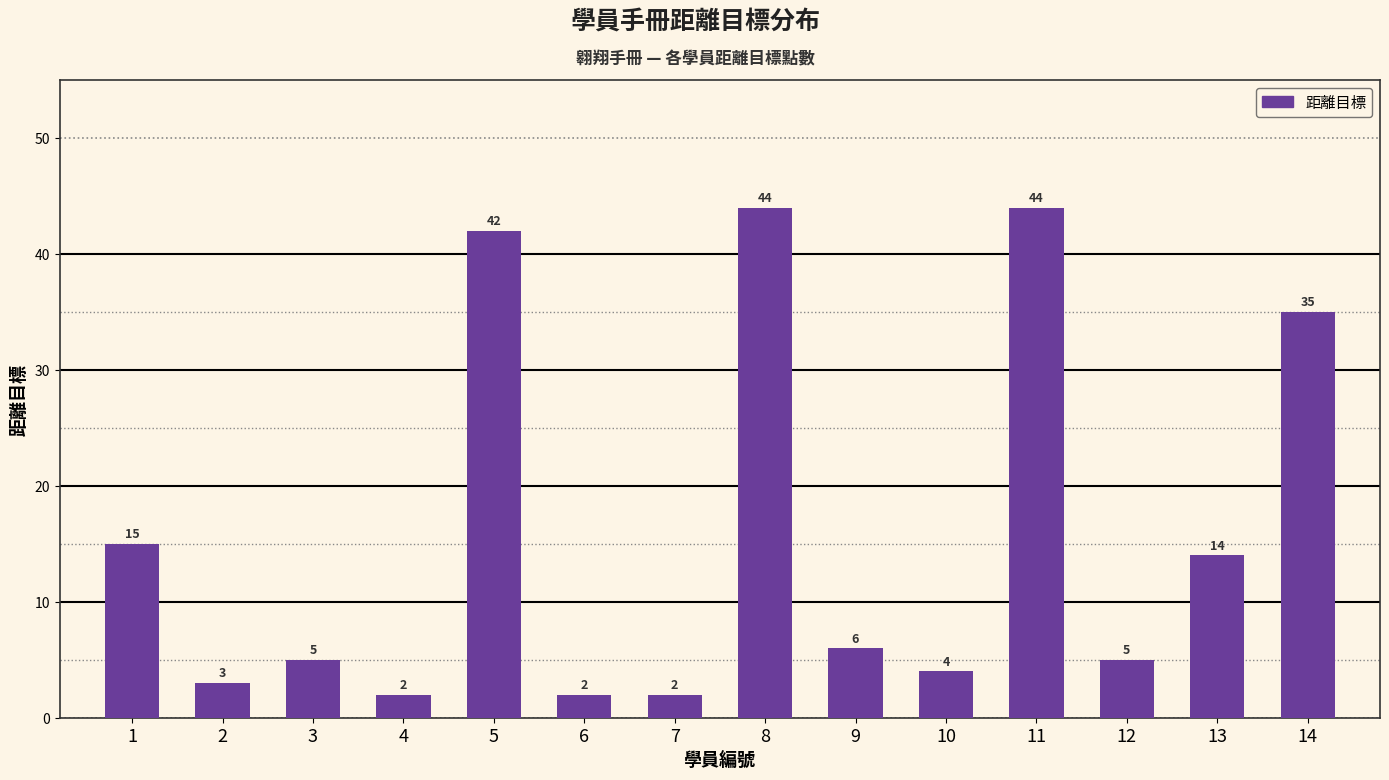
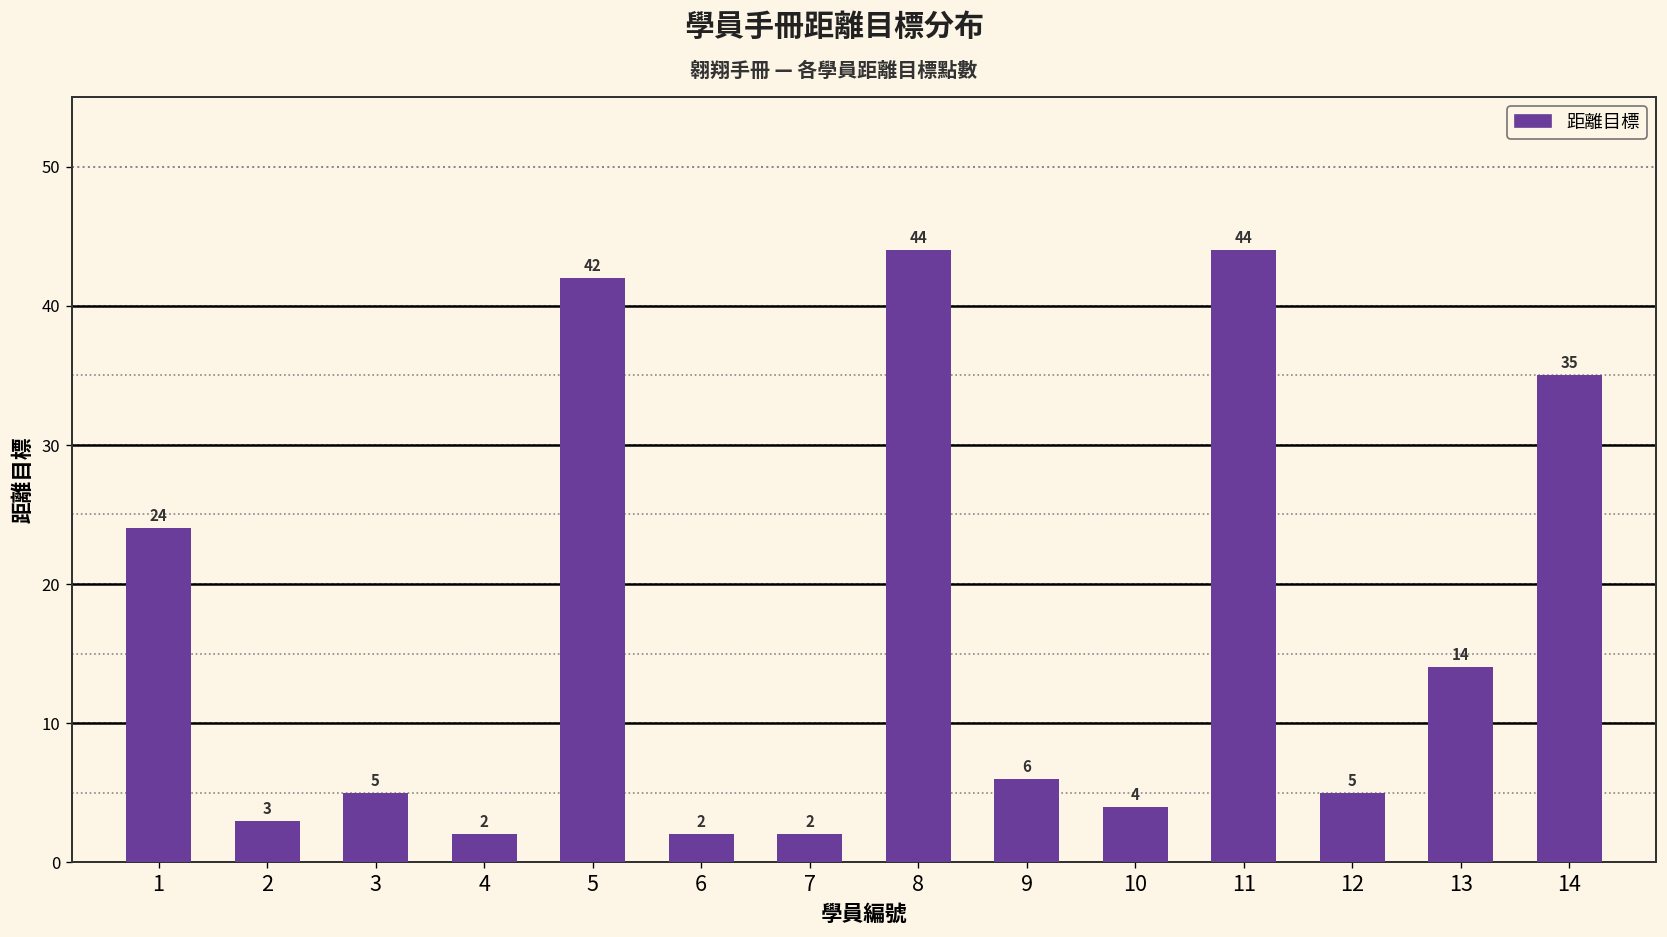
  {
-   "1": 15,
+   "1": 24,
    "2": 3,
    "3": 5,
    "4": 2,
    "5": 42,
    "6": 2,
    "7": 2,
    "8": 44,
    "9": 6,
    "10": 4,
    "11": 44,
    "12": 5,
    "13": 14,
    "14": 35
  }
